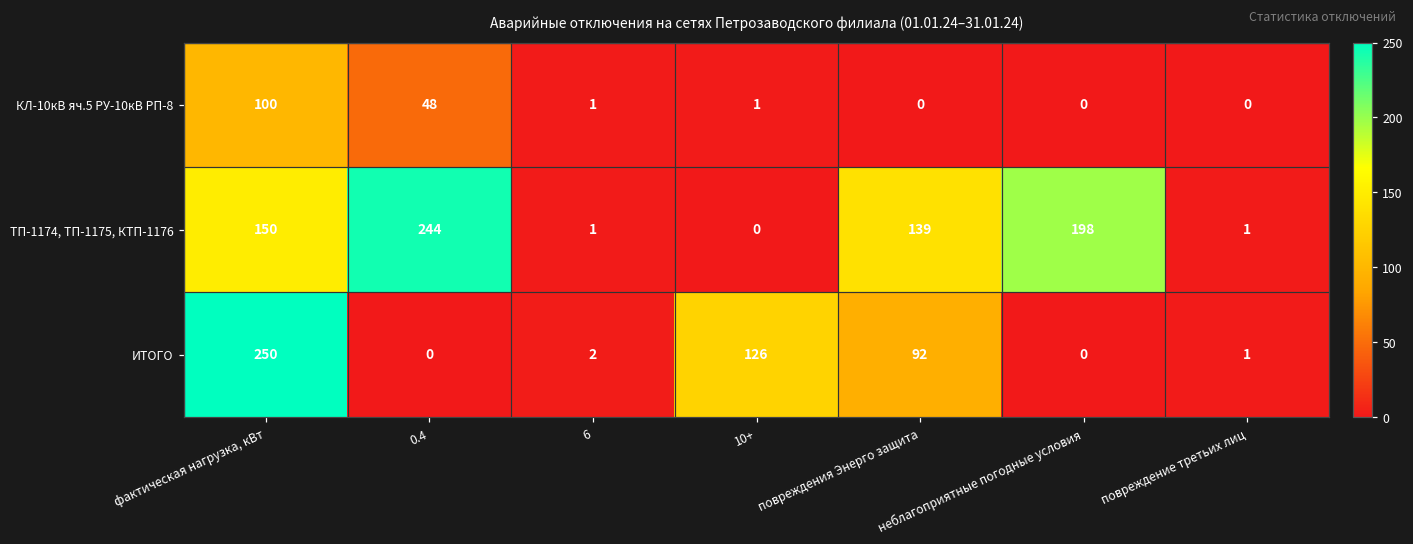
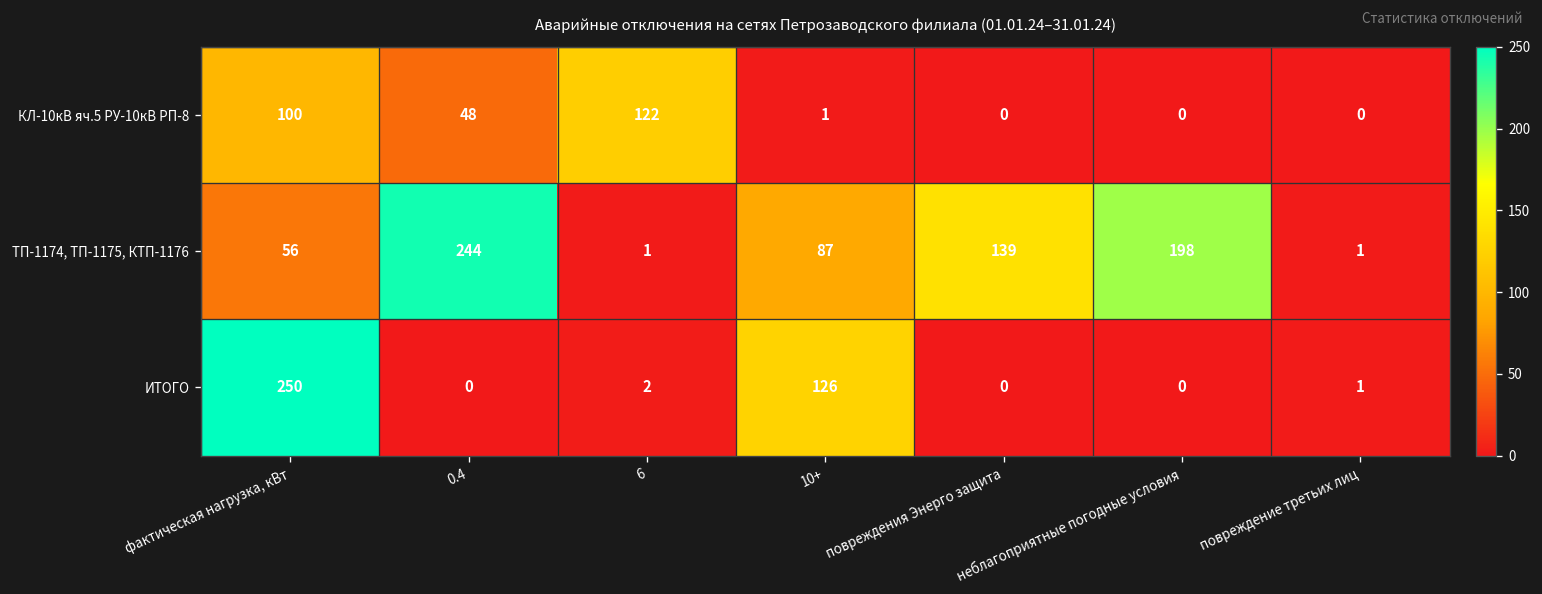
  {
    "КЛ-10кВ яч.5 РУ-10кВ РП-8": {
-     "6": 1
+     "6": 122
    },
    "ТП-1174, ТП-1175, КТП-1176": {
-     "фактическая нагрузка, кВт": 150,
-     "10+": 0
+     "фактическая нагрузка, кВт": 56,
+     "10+": 87
    },
    "ИТОГО": {
-     "повреждения Энерго защита": 92
+     "повреждения Энерго защита": 0
    }
  }
